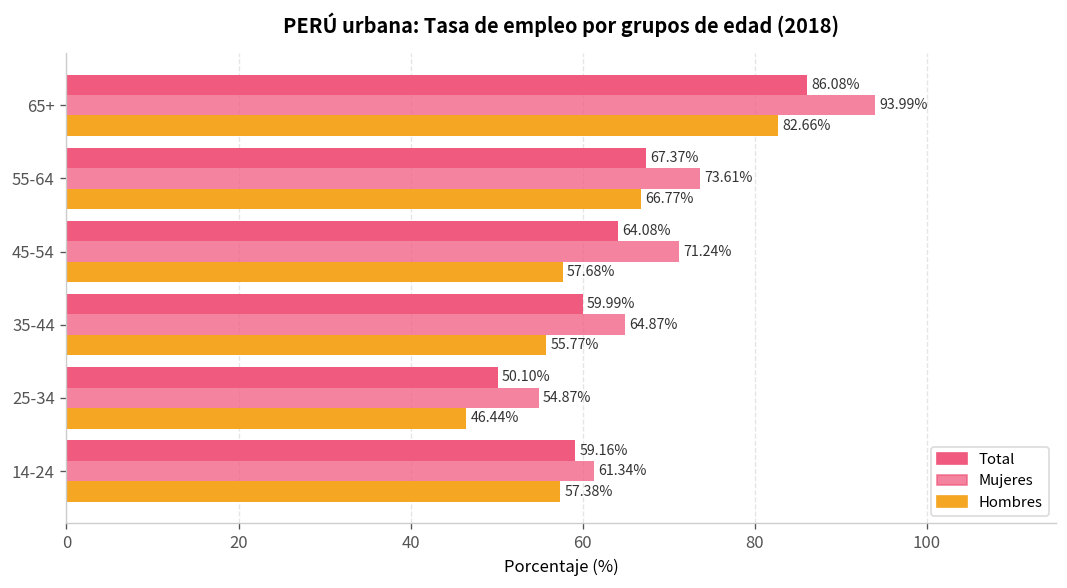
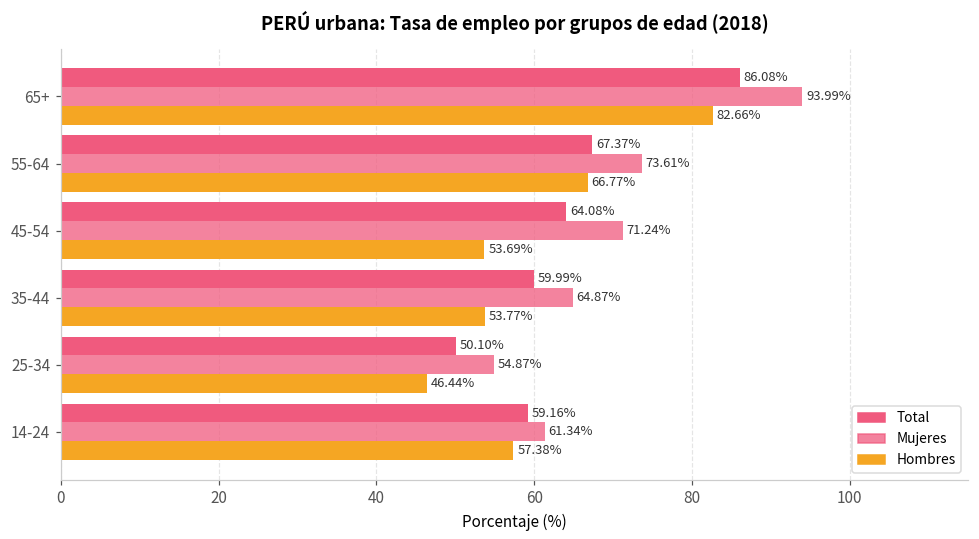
  {
    "Hombres": {
      "65+": "82.66%",
      "55-64": "66.77%",
-     "45-54": "57.68%",
-     "35-44": "55.77%",
+     "45-54": "53.69%",
+     "35-44": "53.77%",
      "25-34": "46.44%",
      "14-24": "57.38%"
    }
  }
